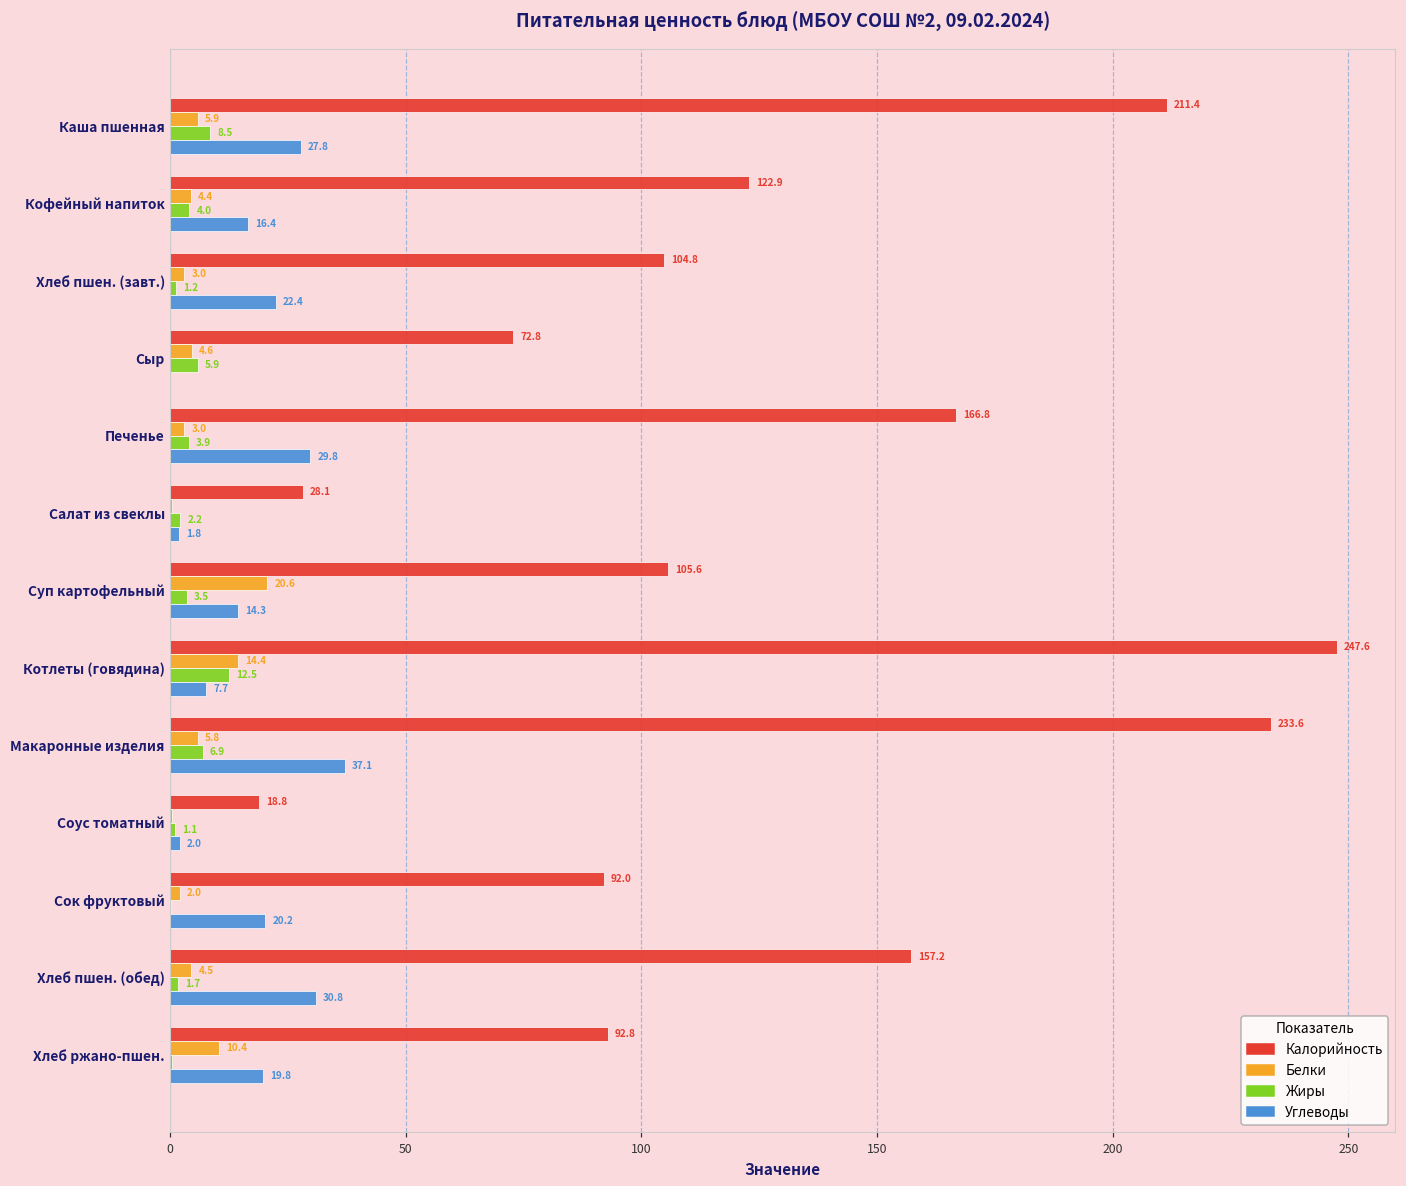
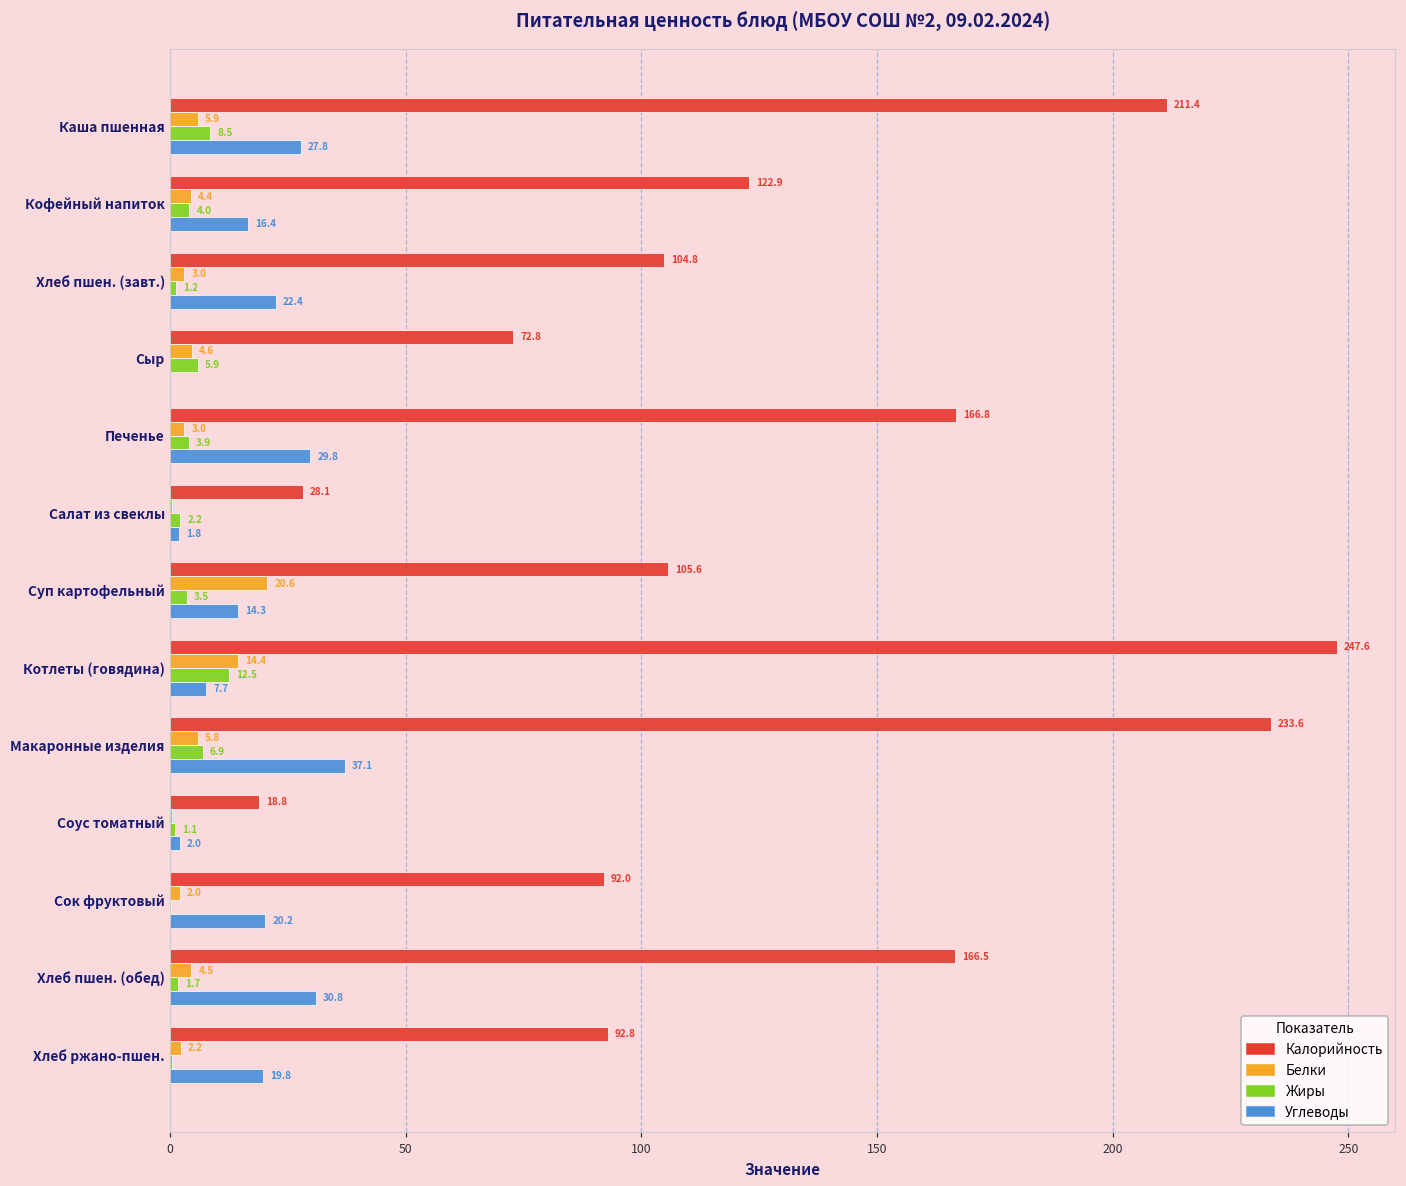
  {
    "Калорийность": {
      "Каша пшенная": 211.4,
      "Кофейный напиток": 122.9,
      "Хлеб пшен. (завт.)": 104.8,
      "Сыр": 72.8,
      "Печенье": 166.8,
      "Салат из свеклы": 28.1,
      "Суп картофельный": 105.6,
      "Котлеты (говядина)": 247.6,
      "Макаронные изделия": 233.6,
      "Соус томатный": 18.8,
      "Сок фруктовый": 92.0,
-     "Хлеб пшен. (обед)": 157.2,
+     "Хлеб пшен. (обед)": 166.5,
      "Хлеб ржано-пшен.": 92.8
    },
    "Белки": {
      "Каша пшенная": 5.9,
      "Кофейный напиток": 4.4,
      "Хлеб пшен. (завт.)": 3.0,
      "Сыр": 4.6,
      "Печенье": 3.0,
      "Суп картофельный": 20.6,
      "Котлеты (говядина)": 14.4,
      "Макаронные изделия": 5.8,
      "Сок фруктовый": 2.0,
      "Хлеб пшен. (обед)": 4.5,
-     "Хлеб ржано-пшен.": 10.4
+     "Хлеб ржано-пшен.": 2.2
    },
    "Жиры": {
      "Каша пшенная": 8.5,
      "Кофейный напиток": 4.0,
      "Хлеб пшен. (завт.)": 1.2,
      "Сыр": 5.9,
      "Печенье": 3.9,
      "Салат из свеклы": 2.2,
      "Суп картофельный": 3.5,
      "Котлеты (говядина)": 12.5,
      "Макаронные изделия": 6.9,
      "Соус томатный": 1.1,
      "Хлеб пшен. (обед)": 1.7
    },
    "Углеводы": {
      "Каша пшенная": 27.8,
      "Кофейный напиток": 16.4,
      "Хлеб пшен. (завт.)": 22.4,
      "Печенье": 29.8,
      "Салат из свеклы": 1.8,
      "Суп картофельный": 14.3,
      "Котлеты (говядина)": 7.7,
      "Макаронные изделия": 37.1,
      "Соус томатный": 2.0,
      "Сок фруктовый": 20.2,
      "Хлеб пшен. (обед)": 30.8,
      "Хлеб ржано-пшен.": 19.8
    }
  }
